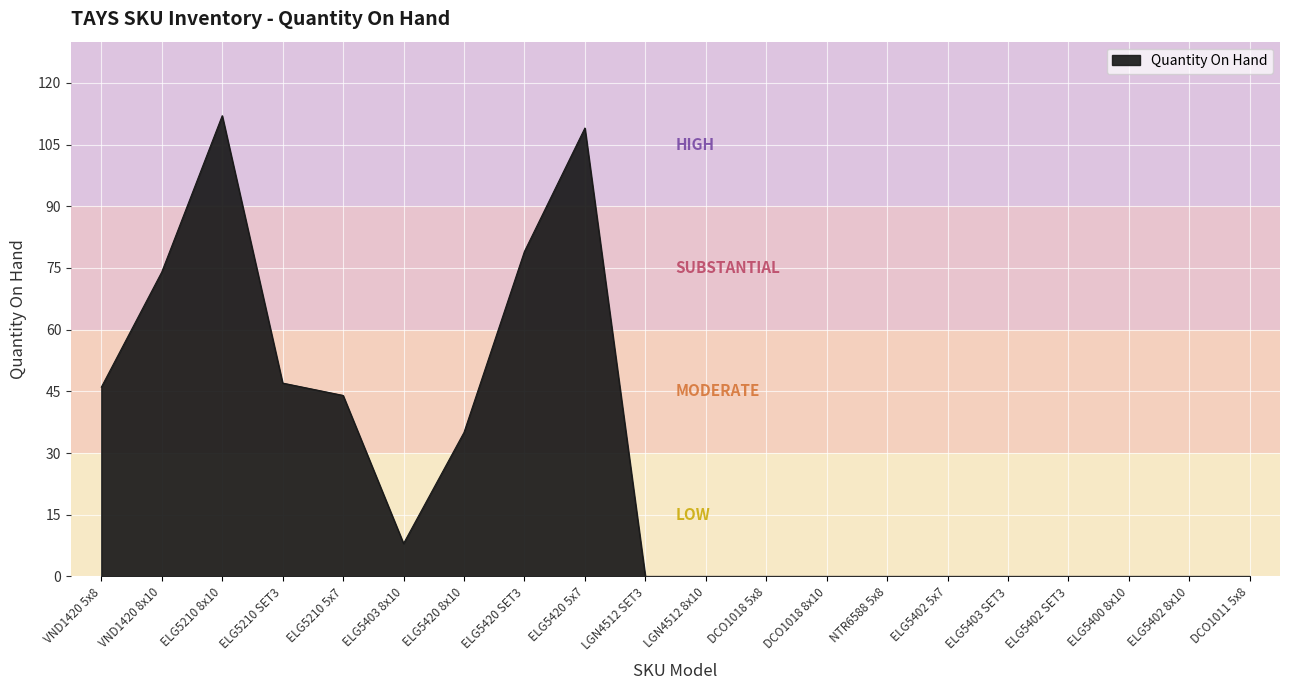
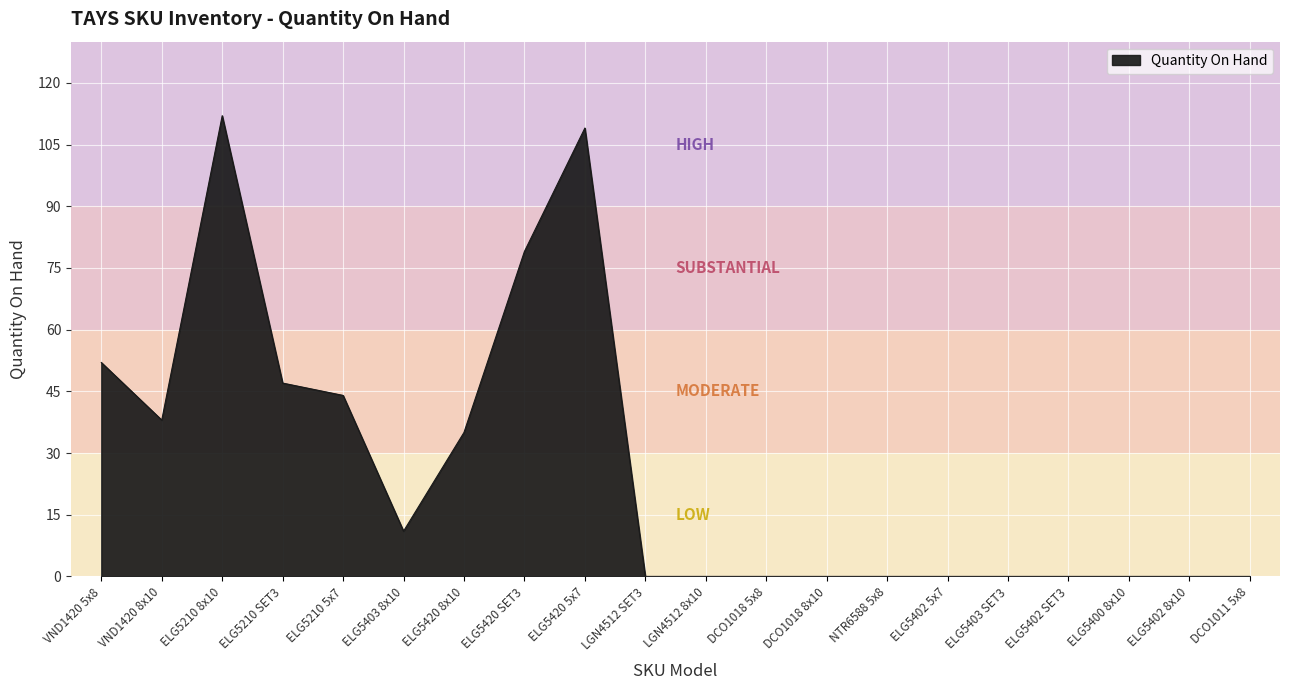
  {
-   "VND1420 5x8": 46,
-   "VND1420 8x10": 74,
+   "VND1420 5x8": 52,
+   "VND1420 8x10": 38,
    "ELG5210 8x10": 112,
    "ELG5210 SET3": 47,
    "ELG5210 5x7": 44,
-   "ELG5403 8x10": 8,
+   "ELG5403 8x10": 11,
    "ELG5420 8x10": 35,
    "ELG5420 SET3": 79,
    "ELG5420 5x7": 109,
    "LGN4512 SET3": 0,
    "LGN4512 8x10": 0,
    "DCO1018 5x8": 0,
    "DCO1018 8x10": 0,
    "NTR6588 5x8": 0,
    "ELG5402 5x7": 0,
    "ELG5403 SET3": 0,
    "ELG5402 SET3": 0,
    "ELG5400 8x10": 0,
    "ELG5402 8x10": 0,
    "DCO1011 5x8": 0
  }
